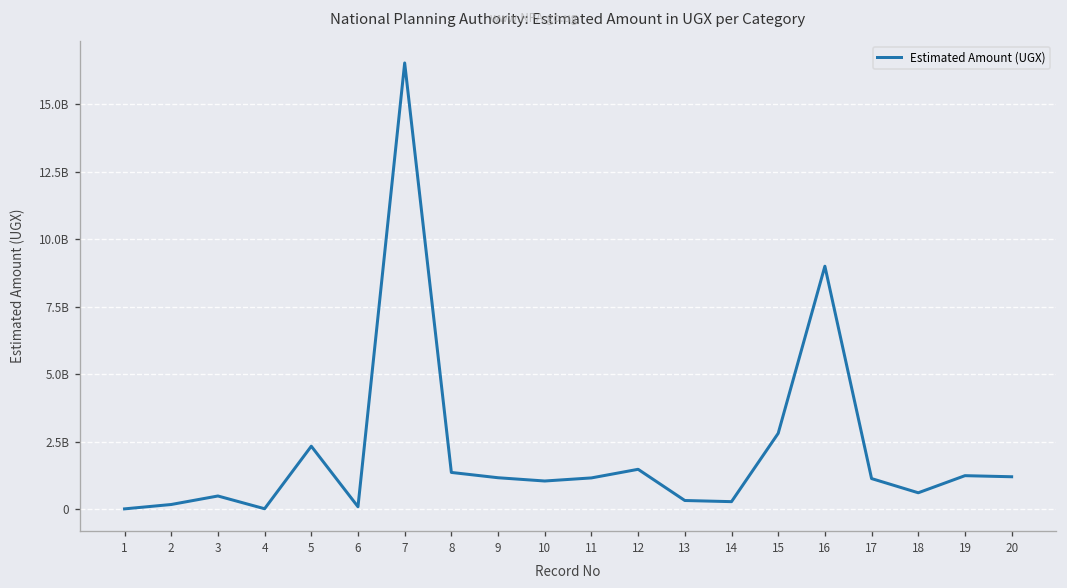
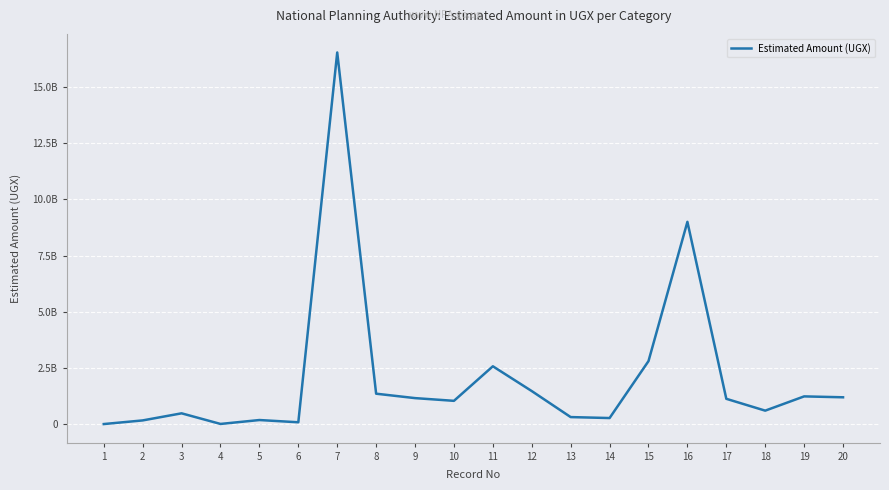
  {
    "1": 0,
    "2": 200000000,
    "3": 500000000,
    "4": 0,
-   "5": 2300000000,
+   "5": 200000000,
    "6": 100000000,
    "7": 16500000000,
    "8": 1400000000,
    "9": 1200000000,
    "10": 1000000000,
-   "11": 1200000000,
+   "11": 2600000000,
    "12": 1500000000,
    "13": 300000000,
    "14": 300000000,
    "15": 2800000000,
    "16": 9000000000,
    "17": 1100000000,
    "18": 600000000,
    "19": 1200000000,
    "20": 1200000000
  }
